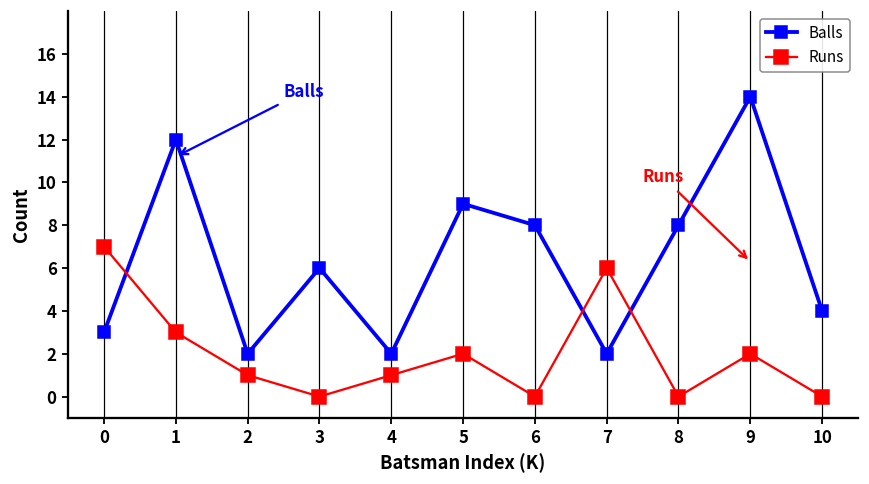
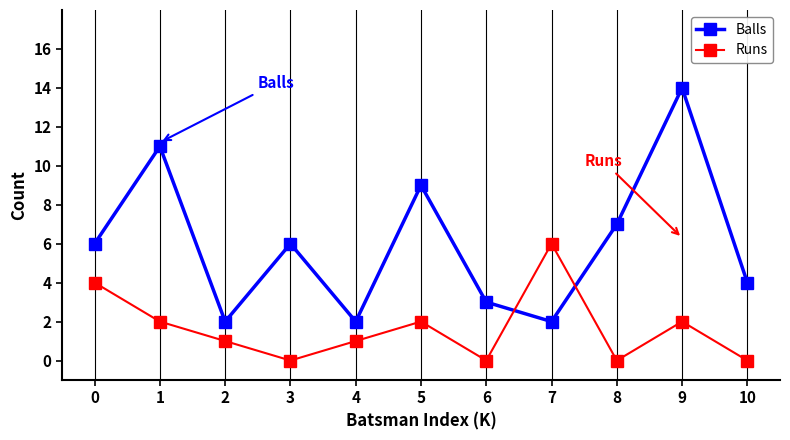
  {
    "Balls": {
-     "0": 3,
-     "1": 12,
+     "0": 6,
+     "1": 11,
      "2": 2,
      "3": 6,
      "4": 2,
      "5": 9,
-     "6": 8,
+     "6": 3,
      "7": 2,
-     "8": 8,
+     "8": 7,
      "9": 14,
      "10": 4
    },
    "Runs": {
-     "0": 7,
-     "1": 3,
+     "0": 4,
+     "1": 2,
      "2": 1,
      "3": 0,
      "4": 1,
      "5": 2,
      "6": 0,
      "7": 6,
      "8": 0,
      "9": 2,
      "10": 0
    }
  }
